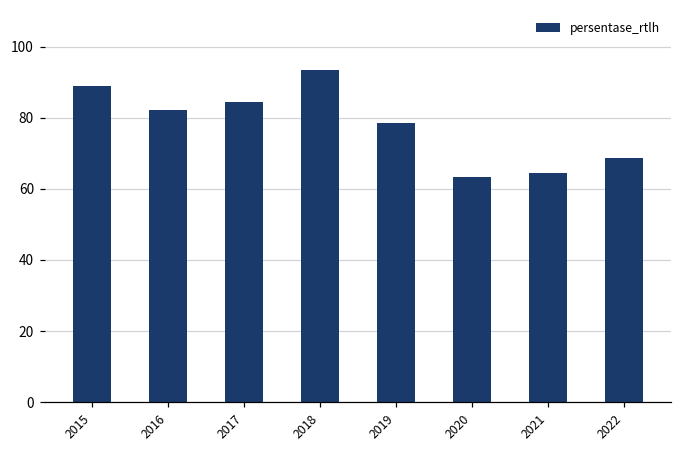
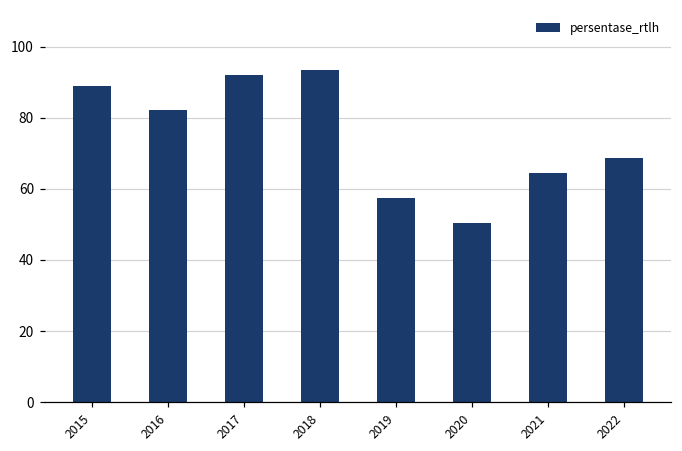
  {
    "2015": 89,
    "2016": 82,
-   "2017": 85,
+   "2017": 92,
    "2018": 93,
-   "2019": 78,
-   "2020": 63,
+   "2019": 57,
+   "2020": 50,
    "2021": 64,
    "2022": 69
  }
